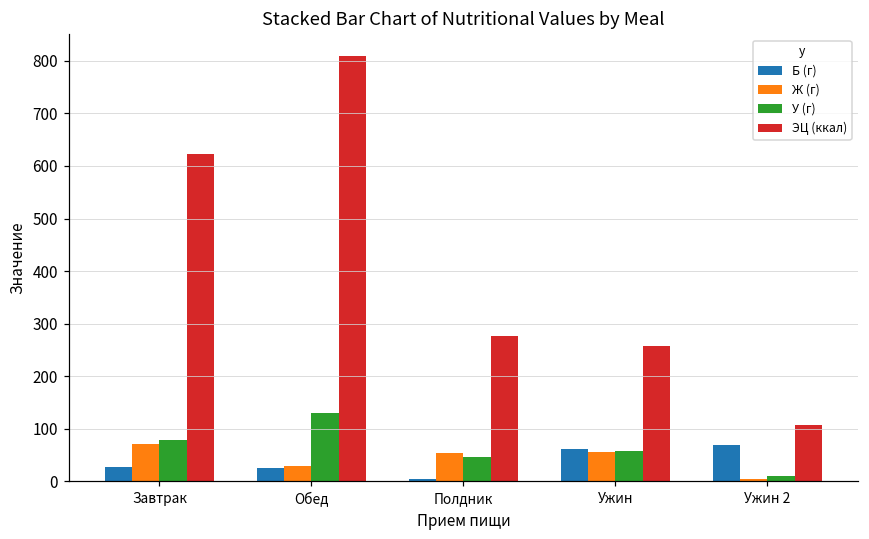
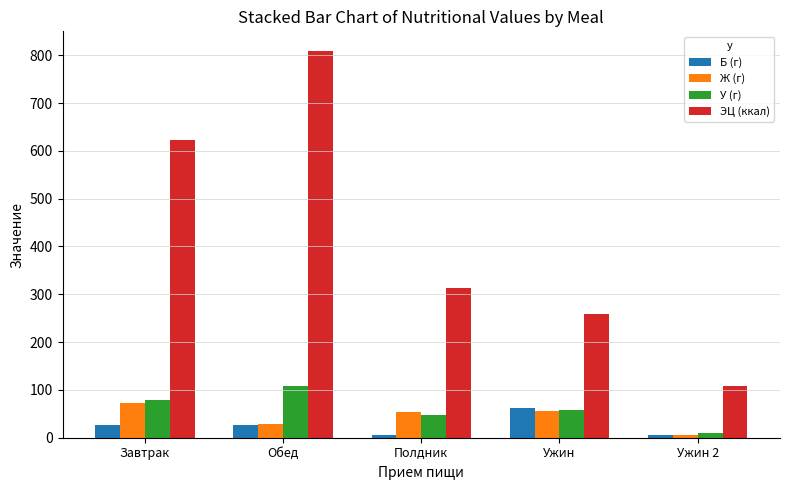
  {
    "Б (г)": {
      "Завтрак": 30,
      "Обед": 30,
      "Полдник": 10,
      "Ужин": 60,
-     "Ужин 2": 70
+     "Ужин 2": 10
    },
    "Ж (г)": {
      "Завтрак": 70,
      "Обед": 30,
      "Полдник": 50,
      "Ужин": 60
    },
    "У (г)": {
      "Завтрак": 80,
-     "Обед": 130,
+     "Обед": 110,
      "Полдник": 50,
      "Ужин": 60,
      "Ужин 2": 10
    },
    "ЭЦ (ккал)": {
      "Завтрак": 620,
      "Обед": 810,
-     "Полдник": 280,
+     "Полдник": 310,
      "Ужин": 260,
      "Ужин 2": 110
    }
  }
